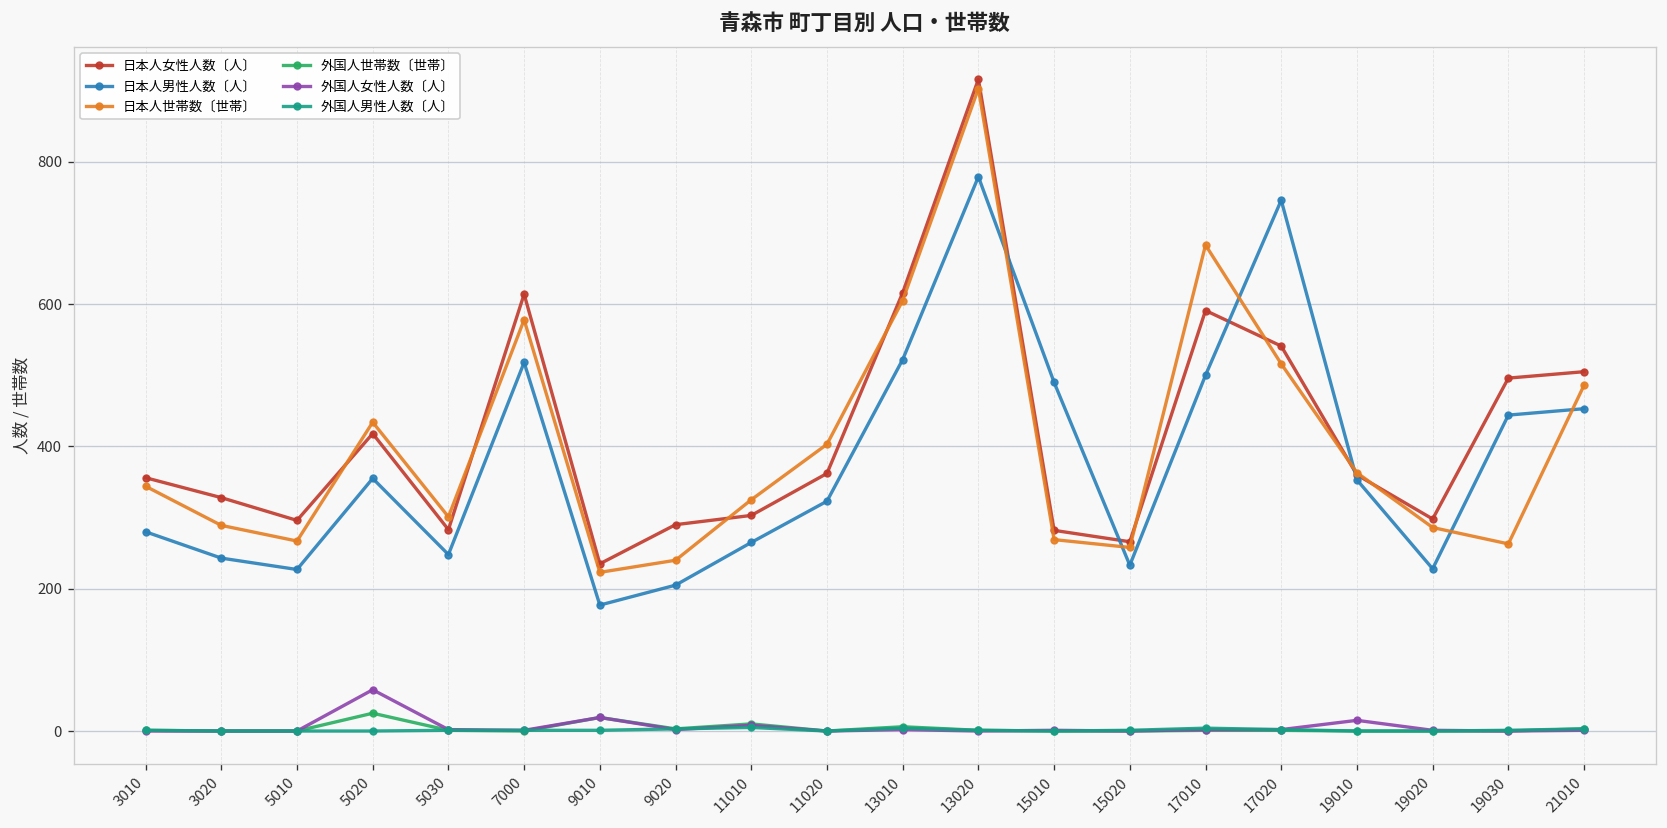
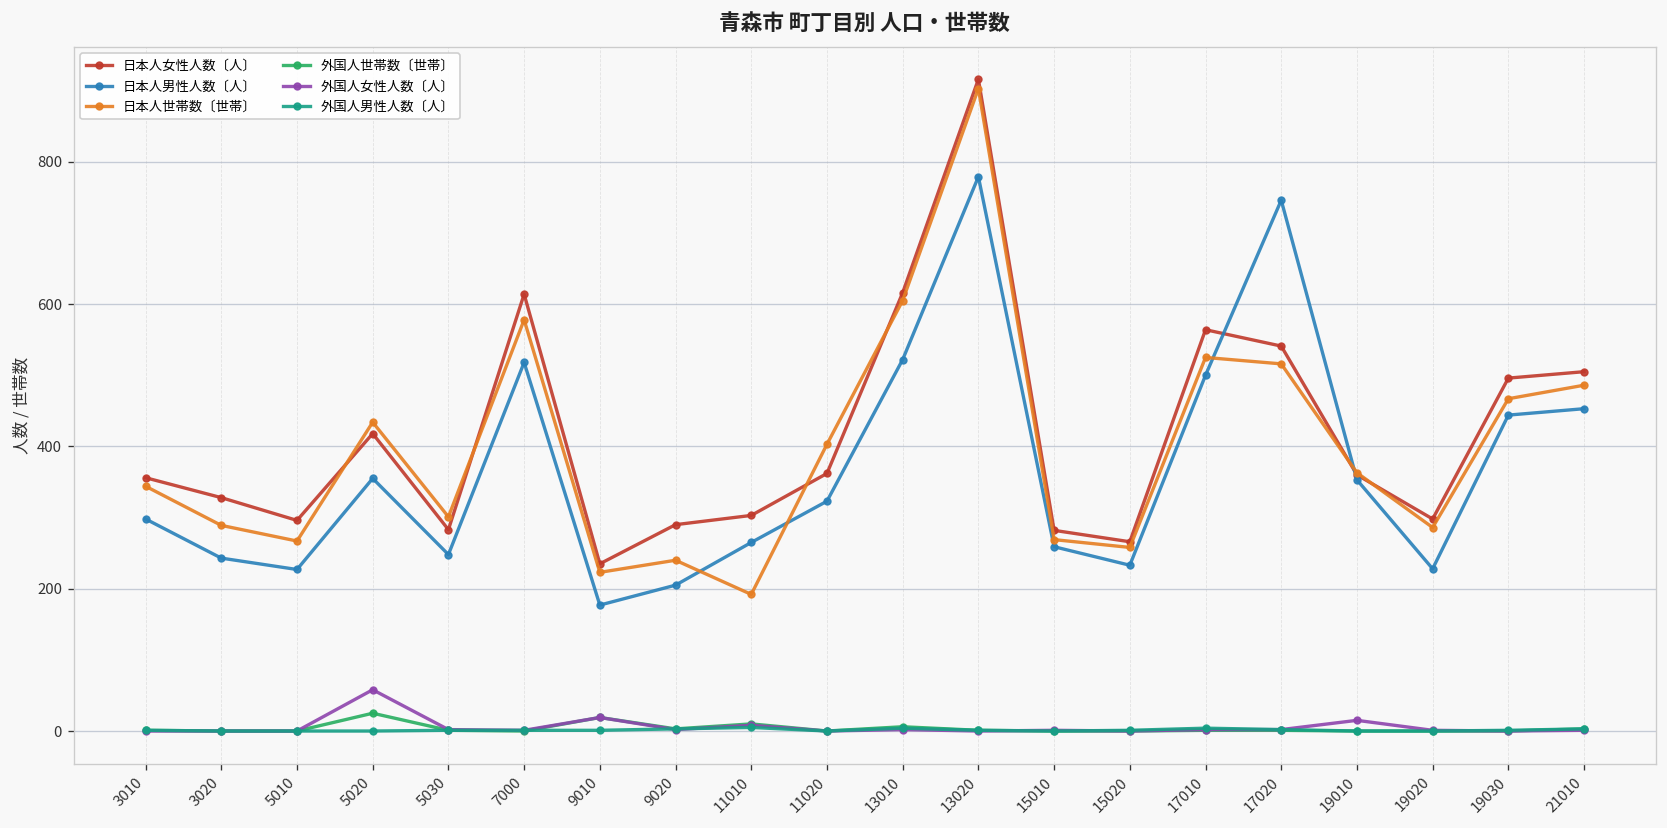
  {
    "日本人女性人数〔人〕": {
      "3010": 360,
      "3020": 330,
      "5010": 300,
      "5020": 420,
      "5030": 280,
      "7000": 610,
      "9010": 240,
      "9020": 290,
      "11010": 300,
      "11020": 360,
      "13010": 620,
      "13020": 920,
      "15010": 280,
      "15020": 270,
-     "17010": 590,
+     "17010": 560,
      "17020": 540,
      "19020": 300,
      "19030": 500,
      "21010": 510
    },
    "日本人男性人数〔人〕": {
-     "3010": 280,
+     "3010": 300,
      "3020": 240,
      "5010": 230,
      "5020": 360,
      "5030": 250,
      "7000": 520,
      "9010": 180,
      "9020": 210,
      "11010": 270,
      "11020": 320,
      "13010": 520,
      "13020": 780,
-     "15010": 490,
+     "15010": 260,
      "15020": 230,
      "17010": 500,
      "17020": 750,
      "19010": 350,
      "19020": 230,
      "19030": 440,
      "21010": 450
    },
    "日本人世帯数〔世帯〕": {
      "3010": 340,
      "3020": 290,
      "5010": 270,
      "5020": 430,
      "5030": 300,
      "7000": 580,
      "9010": 220,
      "9020": 240,
-     "11010": 330,
+     "11010": 190,
      "11020": 400,
      "13010": 610,
      "13020": 900,
      "15010": 270,
      "15020": 260,
-     "17010": 680,
+     "17010": 530,
      "17020": 520,
      "19020": 290,
-     "19030": 260,
+     "19030": 470,
      "21010": 490
    },
    "外国人女性人数〔人〕": {
      "5020": 60,
      "19010": 20
    }
  }
